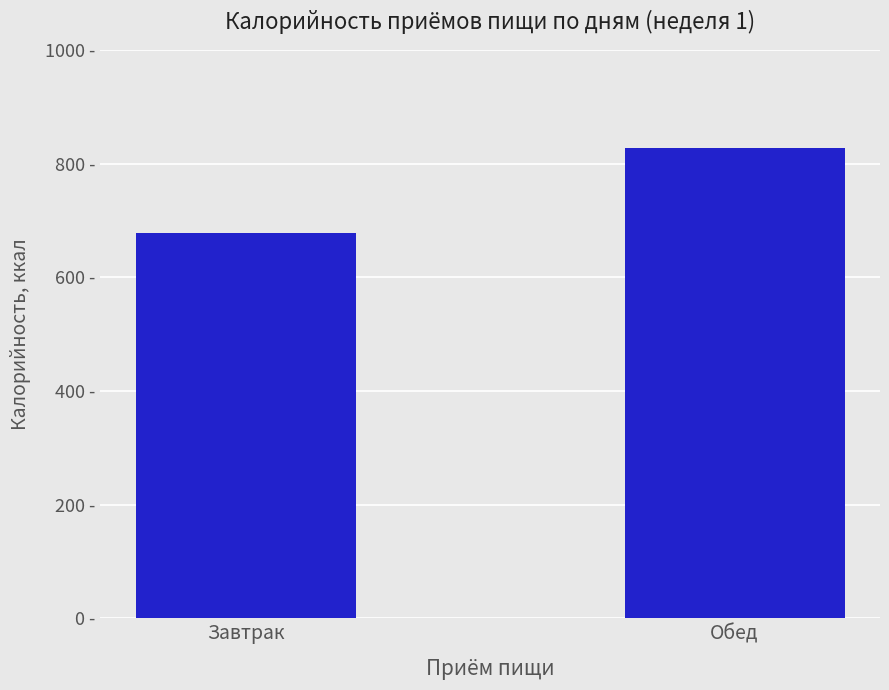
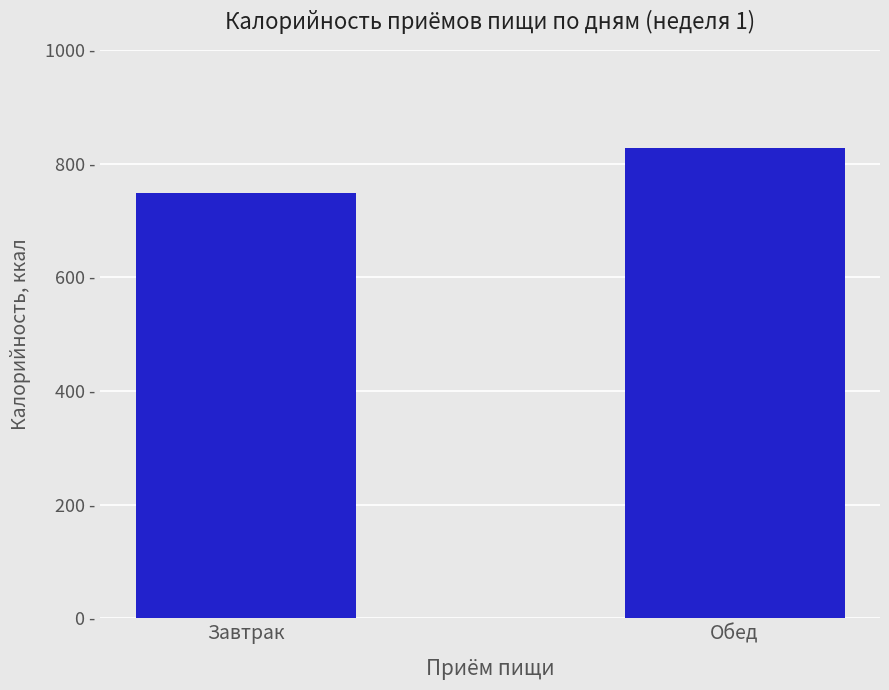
  {
-   "Завтрак": "680 -",
+   "Завтрак": "750 -",
    "Обед": "830 -"
  }
